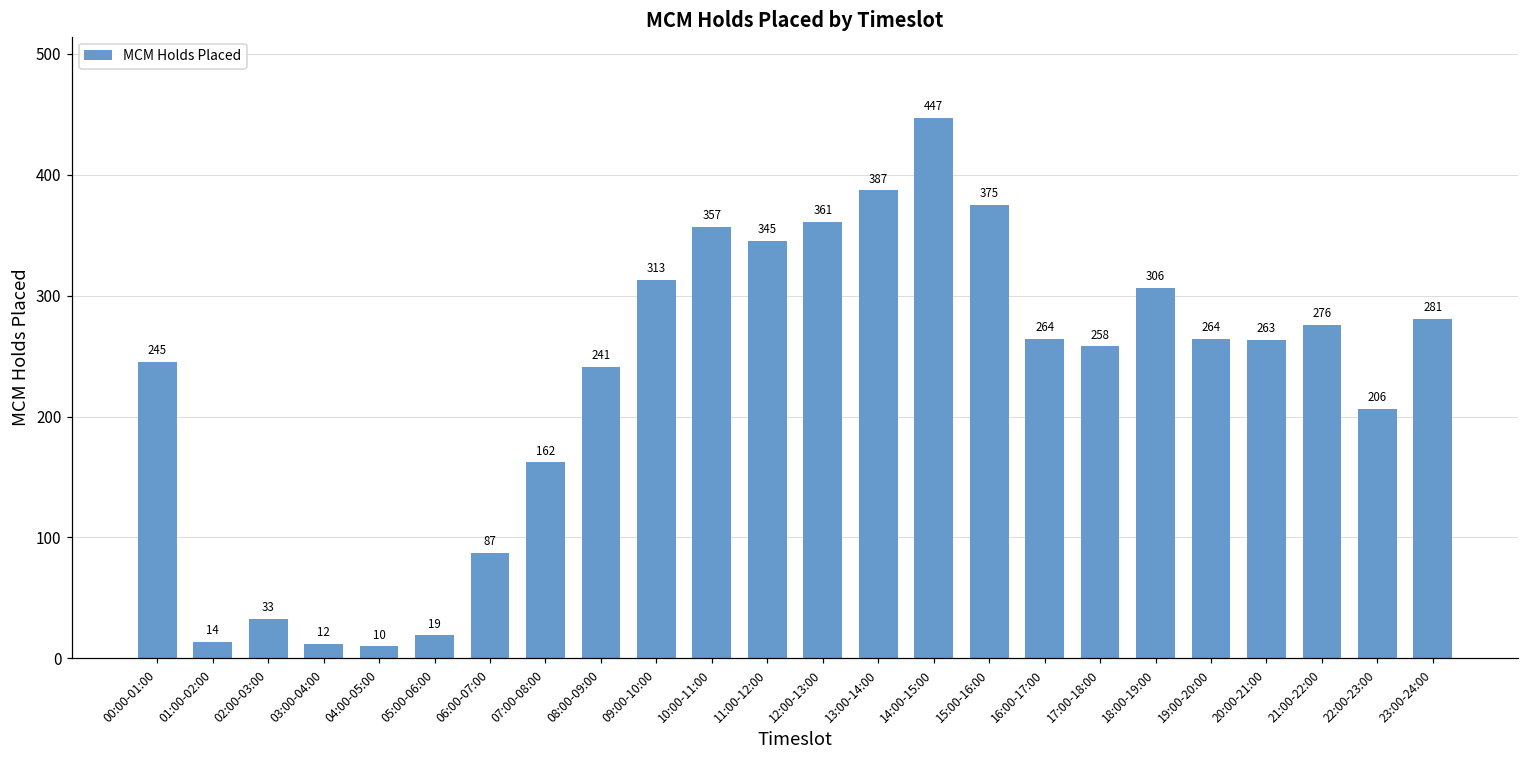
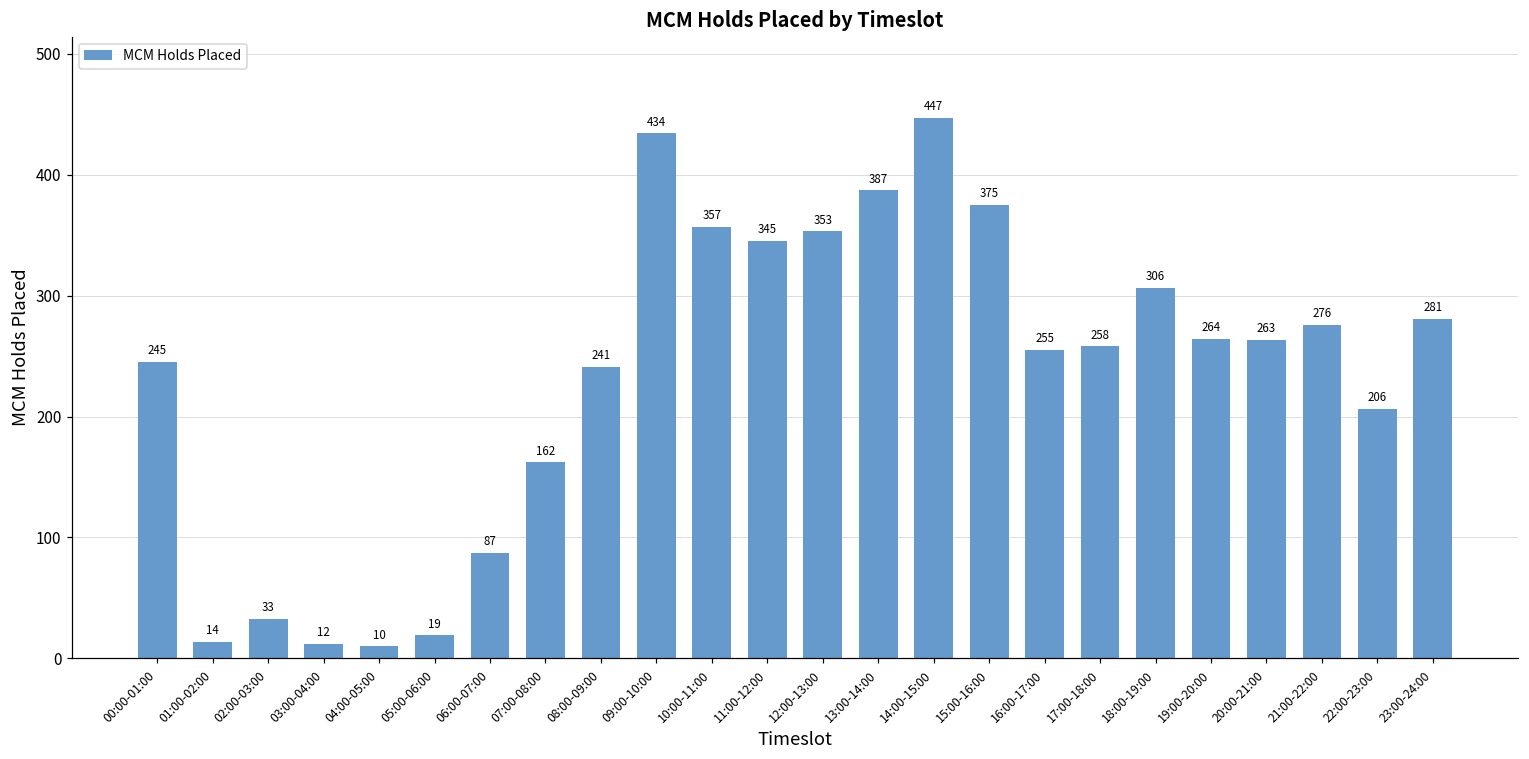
  {
    "00:00-01:00": 245,
    "01:00-02:00": 14,
    "02:00-03:00": 33,
    "03:00-04:00": 12,
    "04:00-05:00": 10,
    "05:00-06:00": 19,
    "06:00-07:00": 87,
    "07:00-08:00": 162,
    "08:00-09:00": 241,
-   "09:00-10:00": 313,
+   "09:00-10:00": 434,
    "10:00-11:00": 357,
    "11:00-12:00": 345,
-   "12:00-13:00": 361,
+   "12:00-13:00": 353,
    "13:00-14:00": 387,
    "14:00-15:00": 447,
    "15:00-16:00": 375,
-   "16:00-17:00": 264,
+   "16:00-17:00": 255,
    "17:00-18:00": 258,
    "18:00-19:00": 306,
    "19:00-20:00": 264,
    "20:00-21:00": 263,
    "21:00-22:00": 276,
    "22:00-23:00": 206,
    "23:00-24:00": 281
  }
